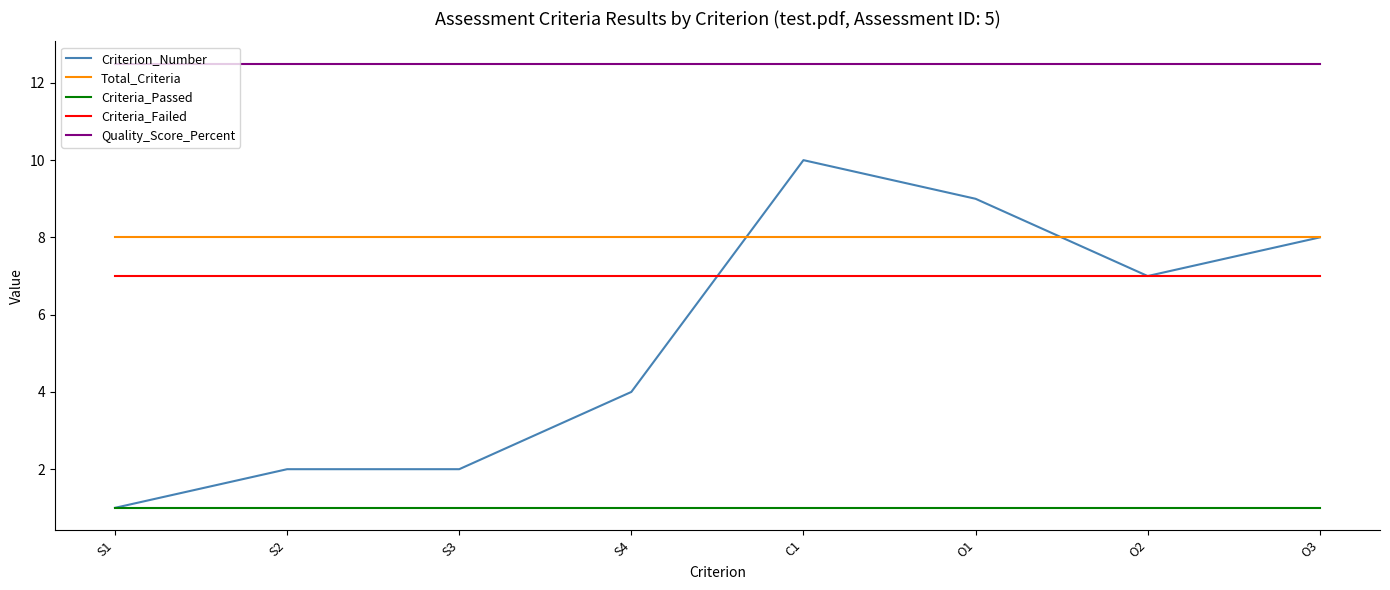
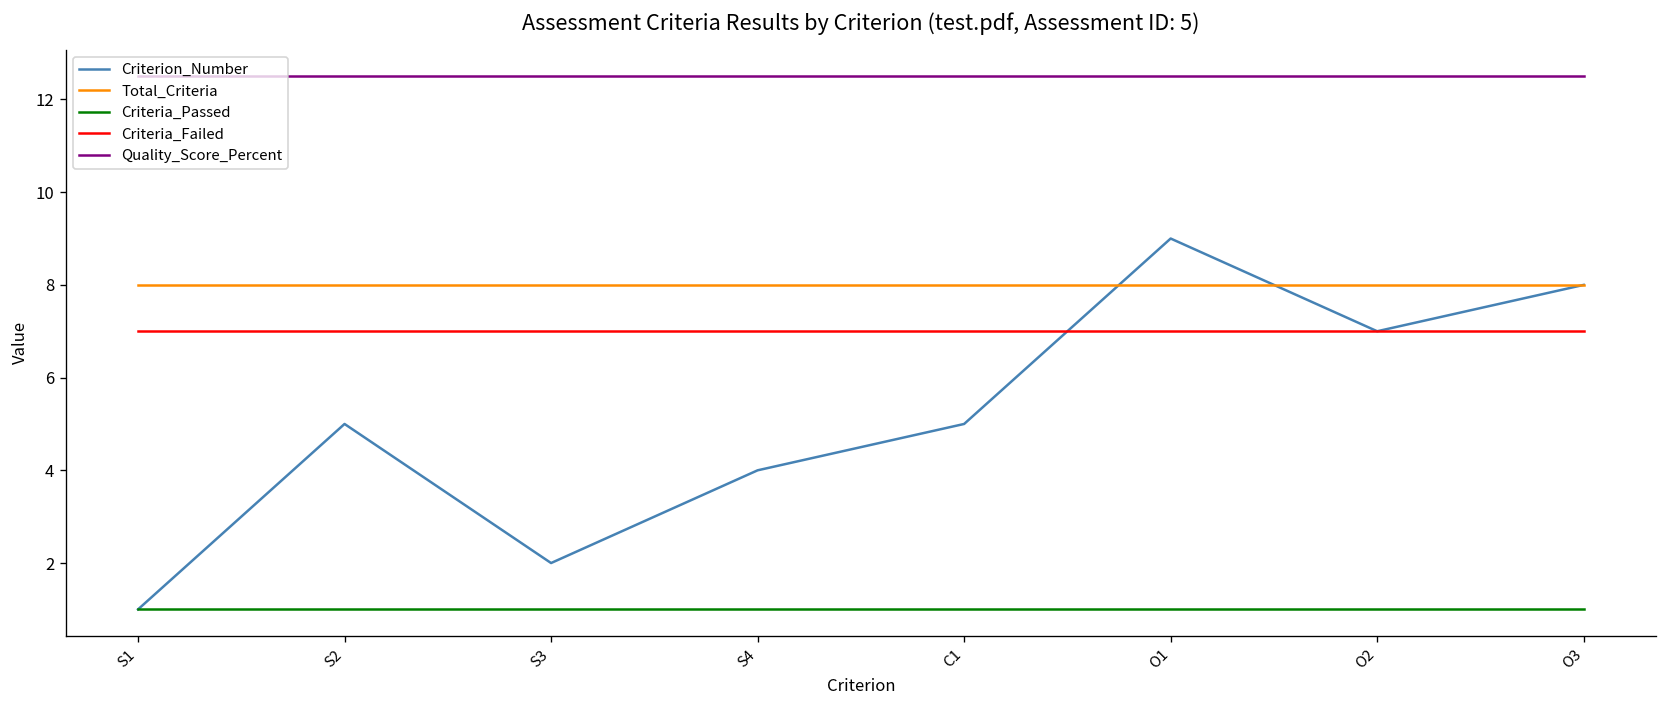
  {
    "Criterion_Number": {
-     "S2": 2,
+     "S2": 5,
      "S3": 2,
      "S4": 4,
-     "C1": 10,
+     "C1": 5,
      "O1": 9
    },
    "Total_Criteria": {
      "S1": 8,
      "S2": 8,
      "S3": 8,
      "S4": 8,
      "C1": 8,
      "O1": 8,
      "O2": 8
    },
    "Criteria_Passed": {
      "S2": 1,
      "S3": 1,
      "S4": 1,
      "C1": 1,
      "O1": 1,
      "O2": 1,
      "O3": 1
    },
    "Criteria_Failed": {
      "S1": 7,
      "S2": 7,
      "S3": 7,
      "S4": 7,
      "C1": 7,
      "O1": 7,
      "O3": 7
    },
    "Quality_Score_Percent": {
      "S2": 12.5,
      "S3": 12.5,
      "S4": 12.5,
      "C1": 12.5,
      "O1": 12.5,
      "O2": 12.5,
      "O3": 12.5
    }
  }
